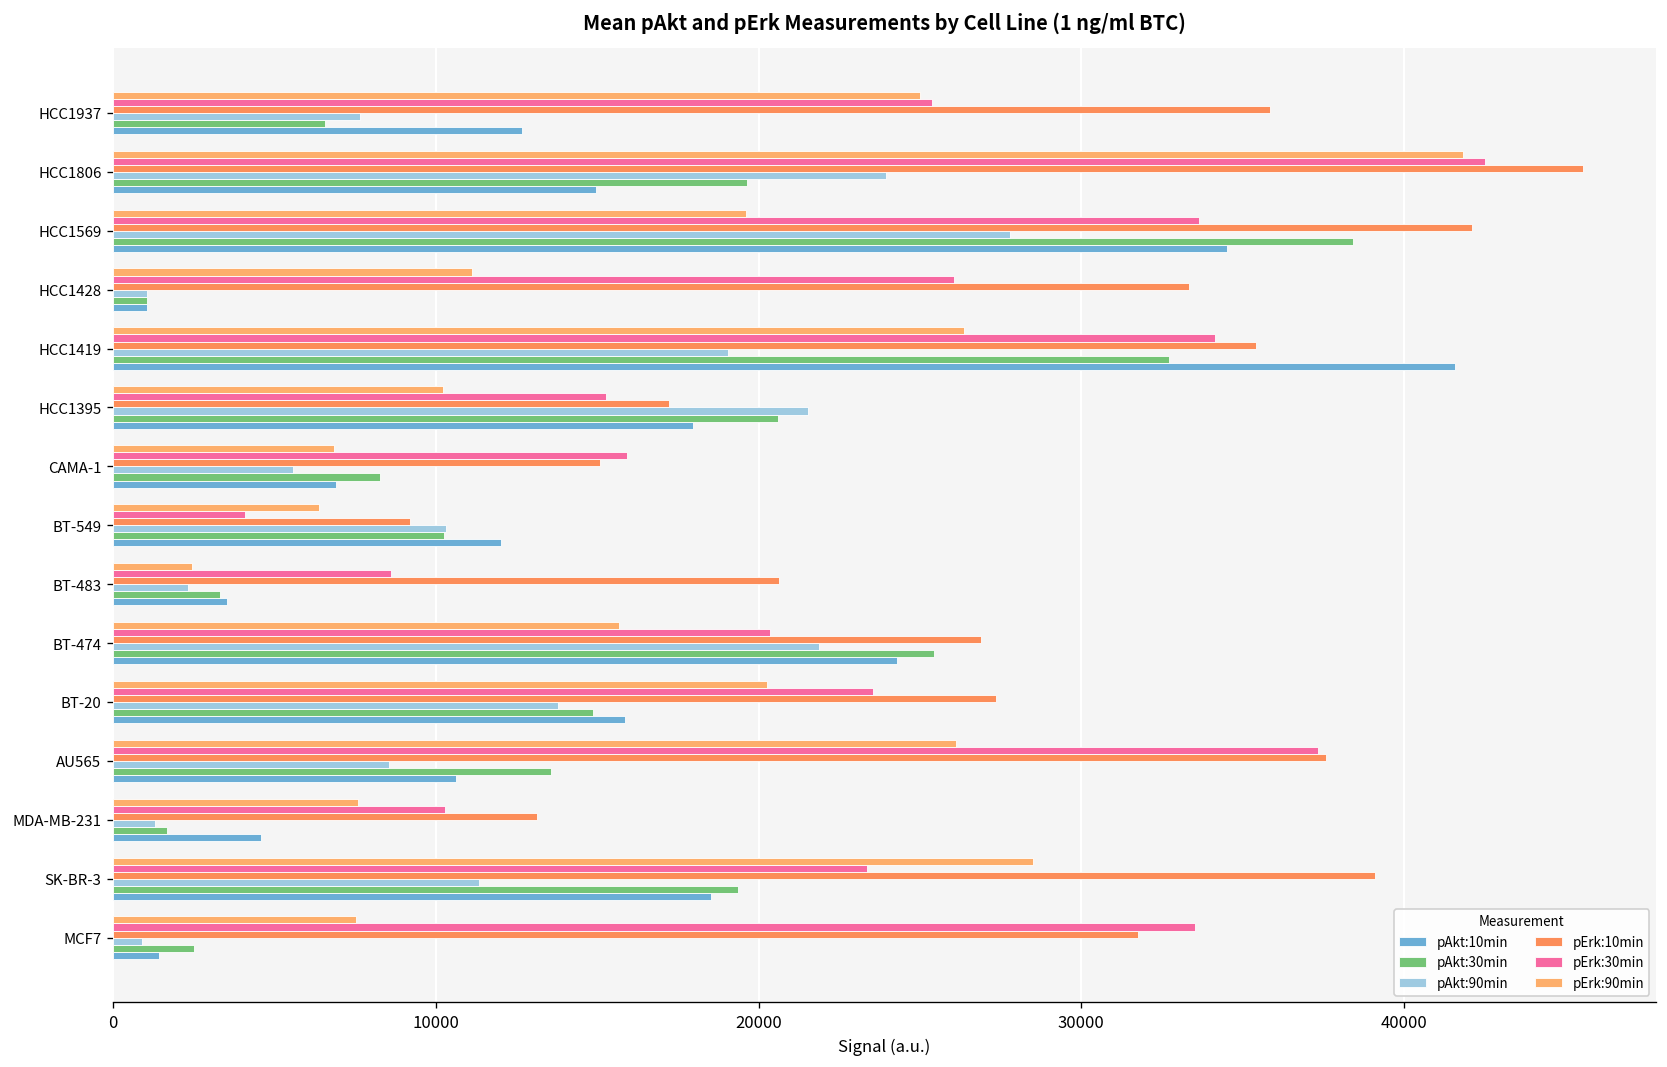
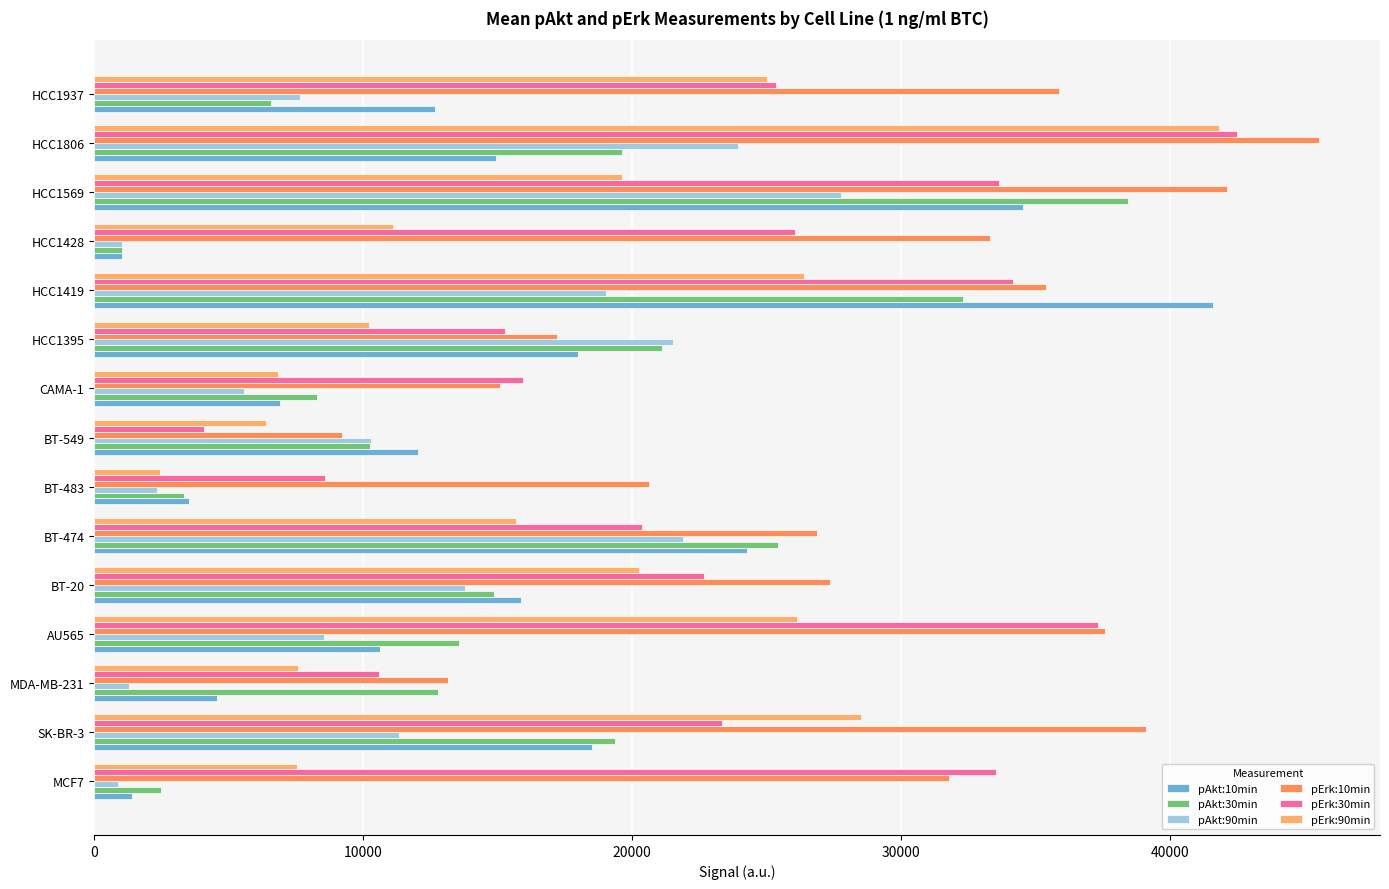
  {
    "pAkt:30min": {
      "HCC1937": 6600,
      "HCC1806": 19600,
      "HCC1569": 38400,
      "HCC1428": 1000,
-     "HCC1419": 32700,
-     "HCC1395": 20600,
+     "HCC1419": 32300,
+     "HCC1395": 21100,
      "CAMA-1": 8300,
      "BT-549": 10200,
      "BT-483": 3300,
      "BT-474": 25400,
      "BT-20": 14900,
      "AU565": 13600,
-     "MDA-MB-231": 1700,
+     "MDA-MB-231": 12800,
      "SK-BR-3": 19400,
      "MCF7": 2500
    },
    "pErk:30min": {
      "HCC1937": 25400,
      "HCC1806": 42500,
      "HCC1569": 33600,
      "HCC1428": 26000,
      "HCC1419": 34100,
      "HCC1395": 15300,
      "CAMA-1": 15900,
      "BT-549": 4100,
      "BT-483": 8600,
      "BT-474": 20400,
-     "BT-20": 23500,
+     "BT-20": 22700,
      "AU565": 37300,
-     "MDA-MB-231": 10300,
+     "MDA-MB-231": 10600,
      "SK-BR-3": 23400,
      "MCF7": 33500
    }
  }
